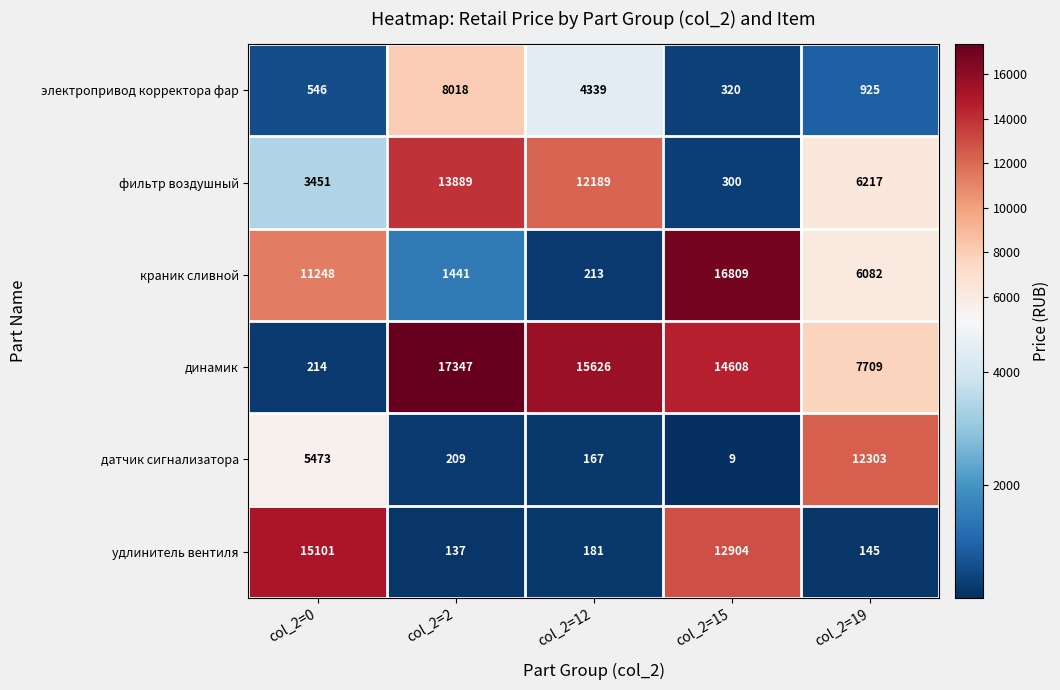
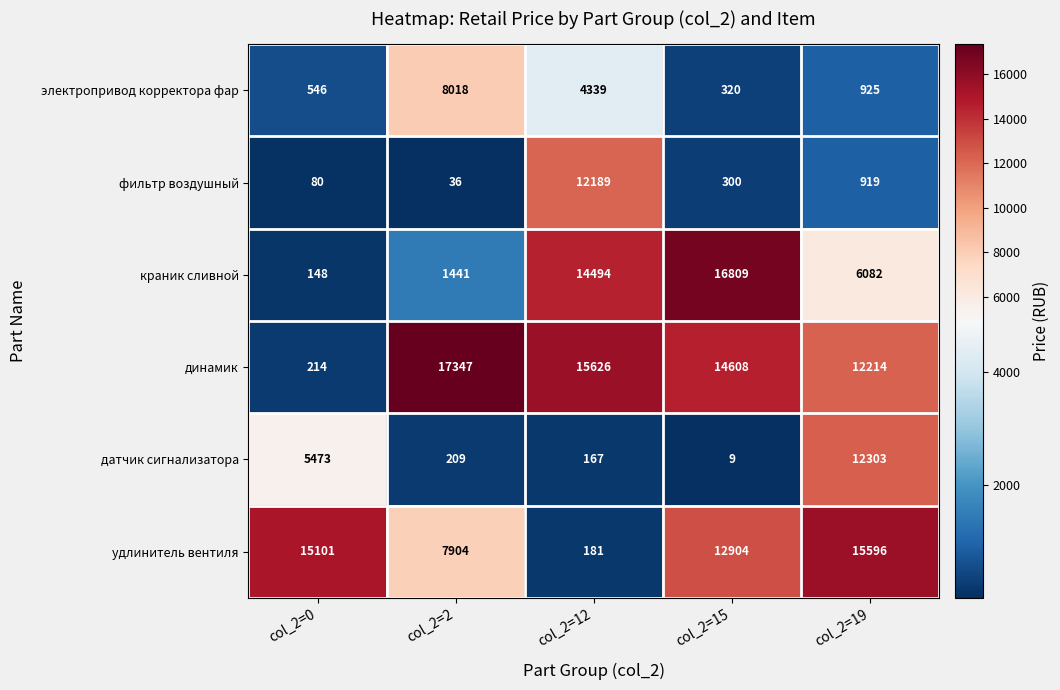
  {
    "электропривод корректора фар": {
      "col_2=0": 546,
      "col_2=2": 8018,
      "col_2=12": 4339,
      "col_2=15": 320,
      "col_2=19": 925
    },
    "фильтр воздушный": {
-     "col_2=0": 3451,
-     "col_2=2": 13889,
+     "col_2=0": 80,
+     "col_2=2": 36,
      "col_2=12": 12189,
      "col_2=15": 300,
-     "col_2=19": 6217
+     "col_2=19": 919
    },
    "краник сливной": {
-     "col_2=0": 11248,
+     "col_2=0": 148,
      "col_2=2": 1441,
-     "col_2=12": 213,
+     "col_2=12": 14494,
      "col_2=15": 16809,
      "col_2=19": 6082
    },
    "динамик": {
      "col_2=0": 214,
      "col_2=2": 17347,
      "col_2=12": 15626,
      "col_2=15": 14608,
-     "col_2=19": 7709
+     "col_2=19": 12214
    },
    "датчик сигнализатора": {
      "col_2=0": 5473,
      "col_2=2": 209,
      "col_2=12": 167,
      "col_2=15": 9,
      "col_2=19": 12303
    },
    "удлинитель вентиля": {
      "col_2=0": 15101,
-     "col_2=2": 137,
+     "col_2=2": 7904,
      "col_2=12": 181,
      "col_2=15": 12904,
-     "col_2=19": 145
+     "col_2=19": 15596
    }
  }
